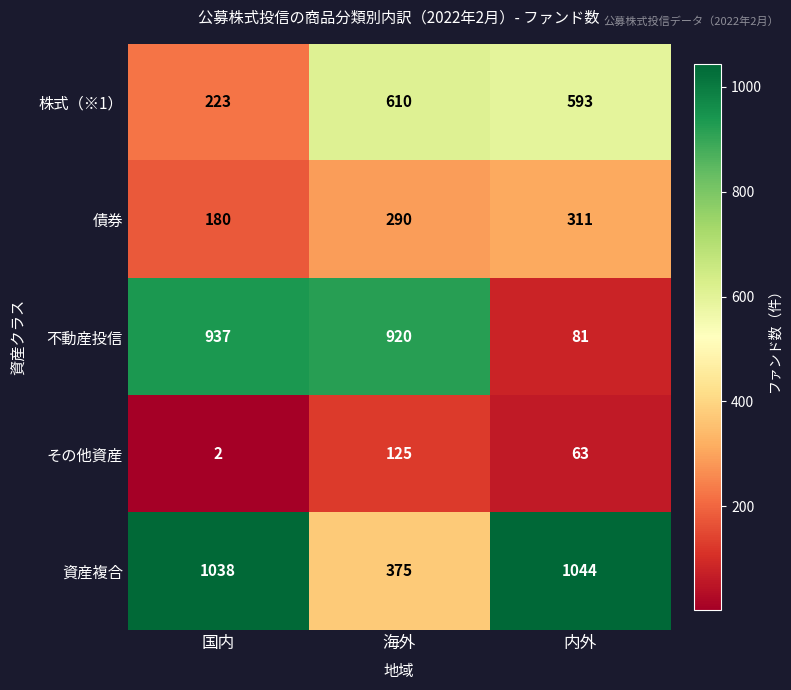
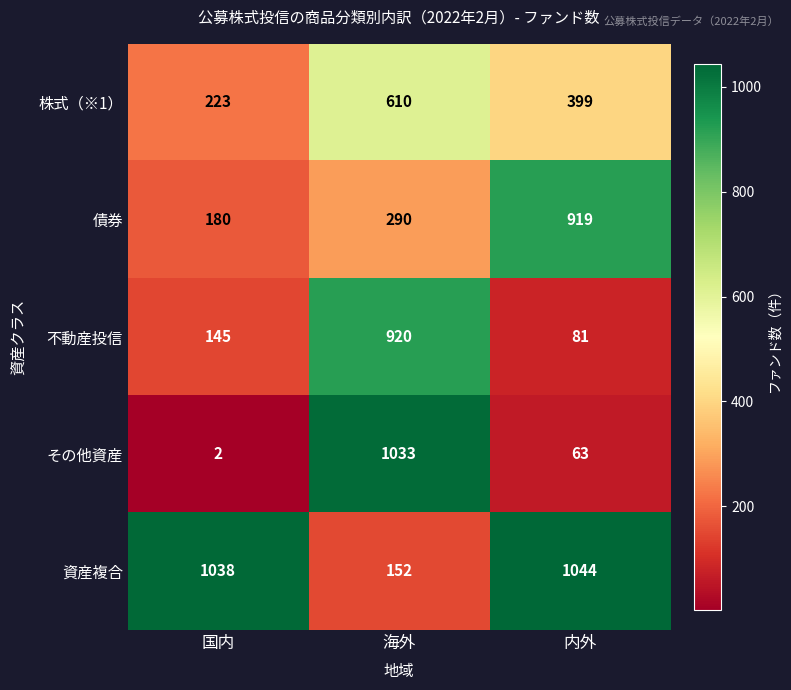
  {
    "株式（※1）": {
      "国内": 223,
      "海外": 610,
-     "内外": 593
+     "内外": 399
    },
    "債券": {
      "国内": 180,
      "海外": 290,
-     "内外": 311
+     "内外": 919
    },
    "不動産投信": {
-     "国内": 937,
+     "国内": 145,
      "海外": 920,
      "内外": 81
    },
    "その他資産": {
      "国内": 2,
-     "海外": 125,
+     "海外": 1033,
      "内外": 63
    },
    "資産複合": {
      "国内": 1038,
-     "海外": 375,
+     "海外": 152,
      "内外": 1044
    }
  }
